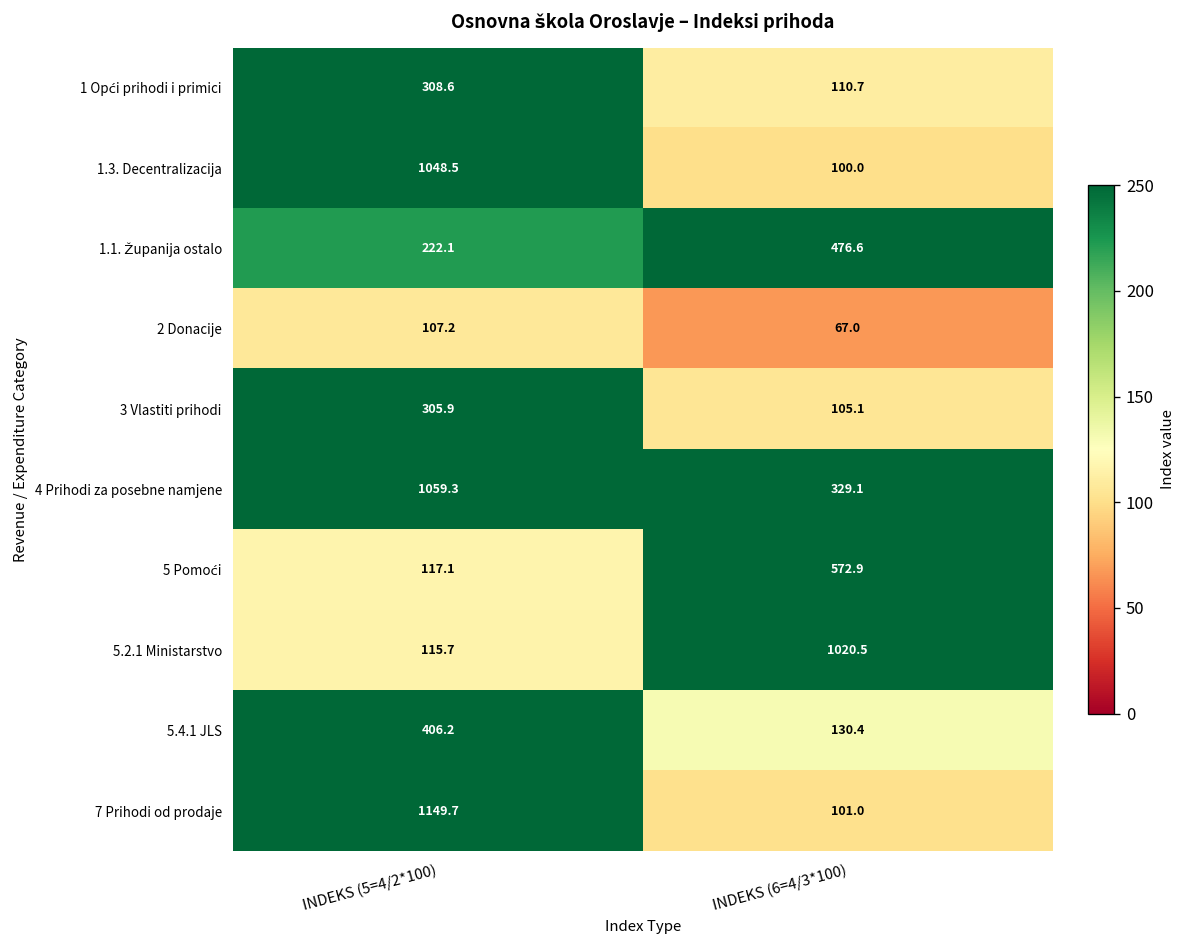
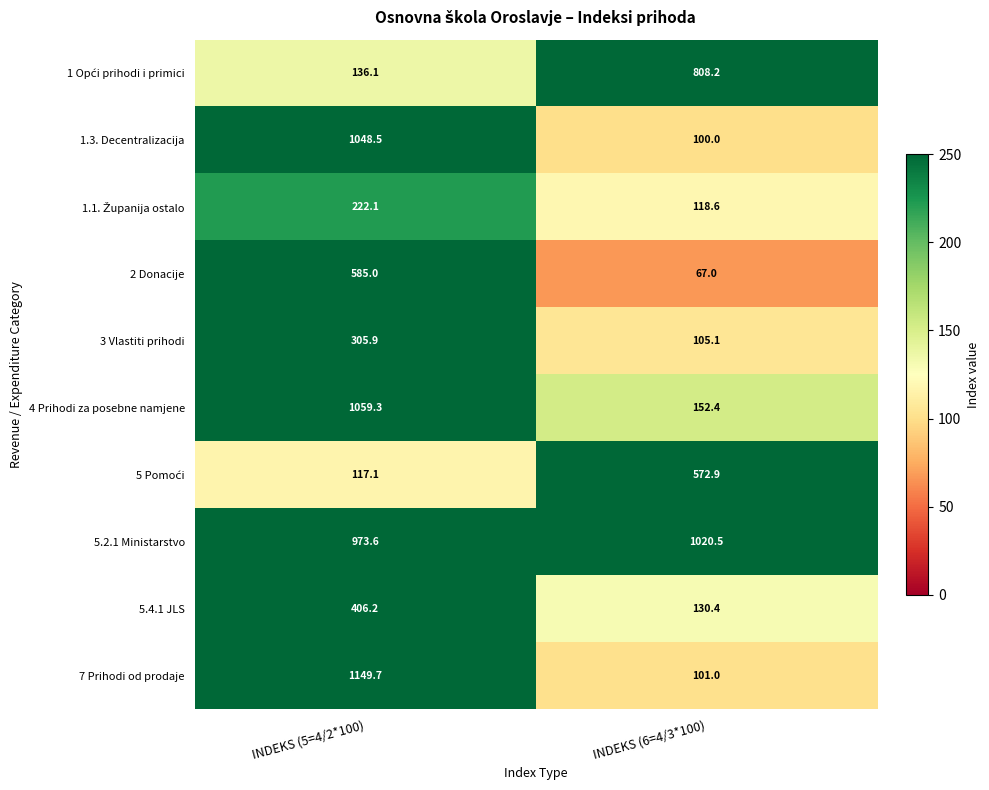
  {
    "1 Opći prihodi i primici": {
-     "INDEKS (5=4/2*100)": 308.6,
-     "INDEKS (6=4/3*100)": 110.7
+     "INDEKS (5=4/2*100)": 136.1,
+     "INDEKS (6=4/3*100)": 808.2
    },
    "1.3. Decentralizacija": {
      "INDEKS (5=4/2*100)": 1048.5,
      "INDEKS (6=4/3*100)": 100.0
    },
    "1.1. Županija ostalo": {
      "INDEKS (5=4/2*100)": 222.1,
-     "INDEKS (6=4/3*100)": 476.6
+     "INDEKS (6=4/3*100)": 118.6
    },
    "2 Donacije": {
-     "INDEKS (5=4/2*100)": 107.2,
+     "INDEKS (5=4/2*100)": 585.0,
      "INDEKS (6=4/3*100)": 67.0
    },
    "3 Vlastiti prihodi": {
      "INDEKS (5=4/2*100)": 305.9,
      "INDEKS (6=4/3*100)": 105.1
    },
    "4 Prihodi za posebne namjene": {
      "INDEKS (5=4/2*100)": 1059.3,
-     "INDEKS (6=4/3*100)": 329.1
+     "INDEKS (6=4/3*100)": 152.4
    },
    "5 Pomoći": {
      "INDEKS (5=4/2*100)": 117.1,
      "INDEKS (6=4/3*100)": 572.9
    },
    "5.2.1 Ministarstvo": {
-     "INDEKS (5=4/2*100)": 115.7,
+     "INDEKS (5=4/2*100)": 973.6,
      "INDEKS (6=4/3*100)": 1020.5
    },
    "5.4.1 JLS": {
      "INDEKS (5=4/2*100)": 406.2,
      "INDEKS (6=4/3*100)": 130.4
    },
    "7 Prihodi od prodaje": {
      "INDEKS (5=4/2*100)": 1149.7,
      "INDEKS (6=4/3*100)": 101.0
    }
  }
